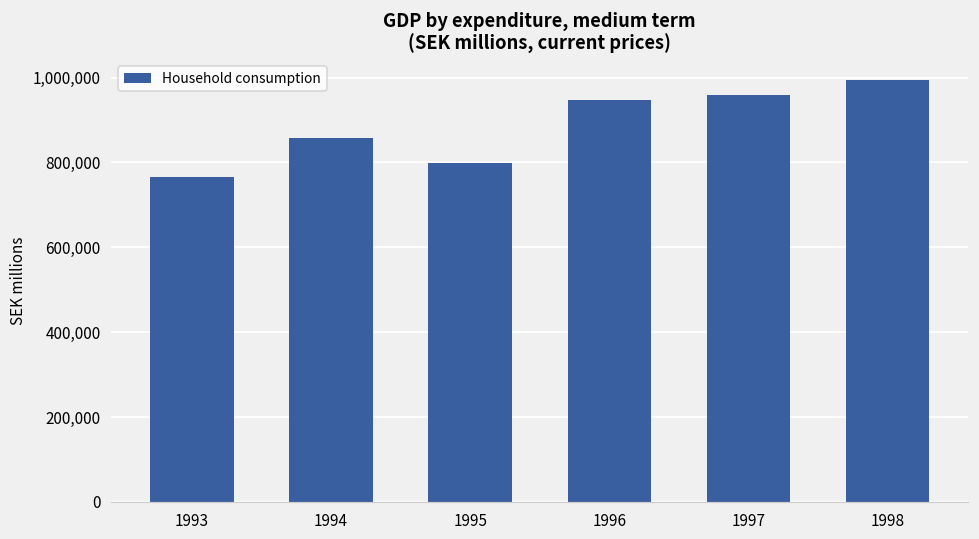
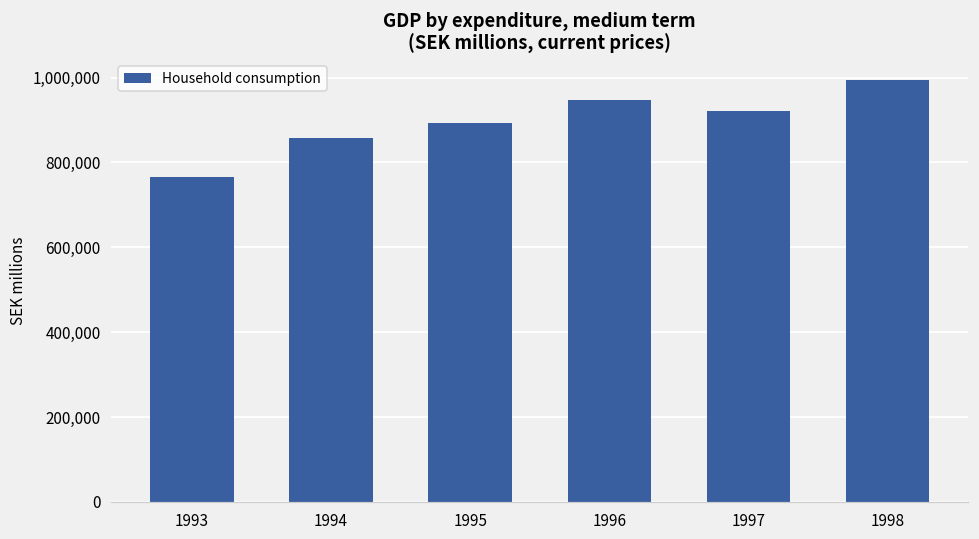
  {
    "1993": "770,000",
    "1994": "860,000",
-   "1995": "800,000",
+   "1995": "890,000",
    "1996": "950,000",
-   "1997": "960,000",
+   "1997": "920,000",
    "1998": "990,000"
  }
